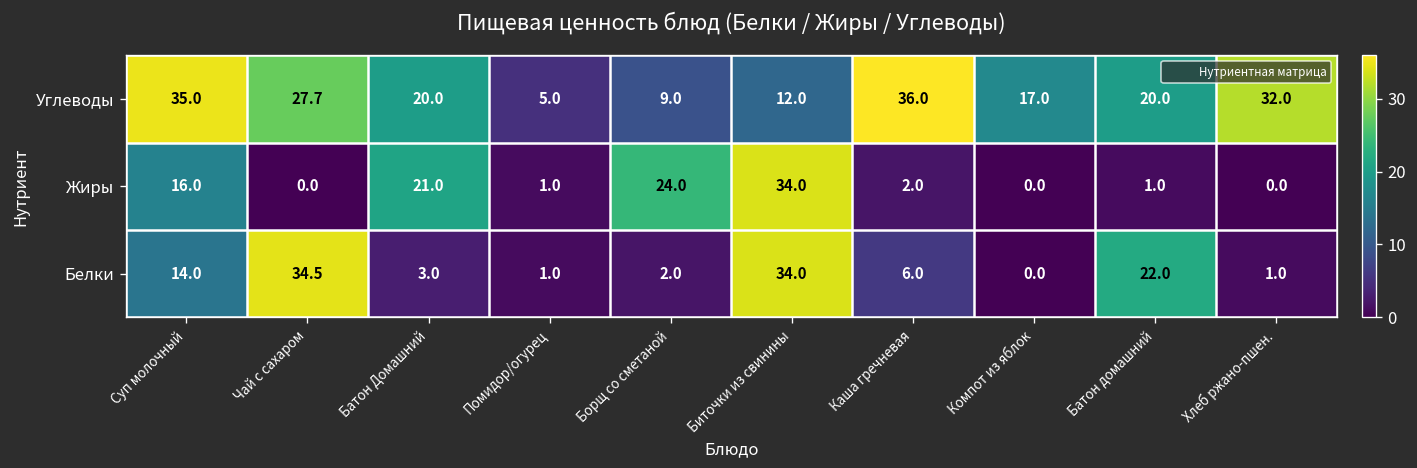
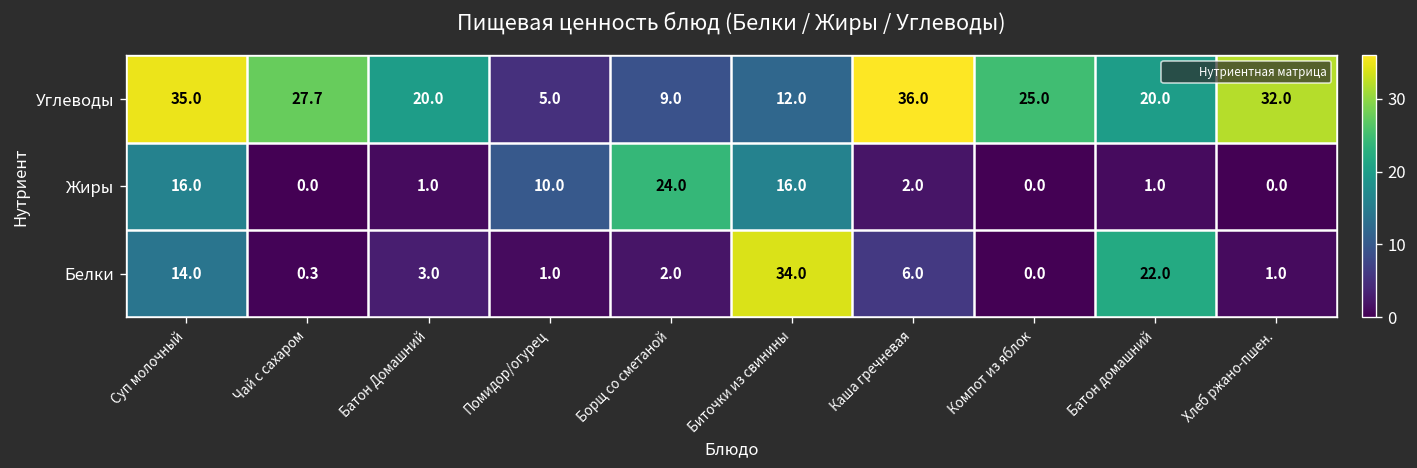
  {
    "Углеводы": {
      "Суп молочный": 35.0,
      "Чай с сахаром": 27.7,
      "Батон Домашний": 20.0,
      "Помидор/огурец": 5.0,
      "Борщ со сметаной": 9.0,
      "Биточки из свинины": 12.0,
      "Каша гречневая": 36.0,
-     "Компот из яблок": 17.0,
+     "Компот из яблок": 25.0,
      "Батон домашний": 20.0,
      "Хлеб ржано-пшен.": 32.0
    },
    "Жиры": {
      "Суп молочный": 16.0,
      "Чай с сахаром": 0.0,
-     "Батон Домашний": 21.0,
-     "Помидор/огурец": 1.0,
+     "Батон Домашний": 1.0,
+     "Помидор/огурец": 10.0,
      "Борщ со сметаной": 24.0,
-     "Биточки из свинины": 34.0,
+     "Биточки из свинины": 16.0,
      "Каша гречневая": 2.0,
      "Компот из яблок": 0.0,
      "Батон домашний": 1.0,
      "Хлеб ржано-пшен.": 0.0
    },
    "Белки": {
      "Суп молочный": 14.0,
-     "Чай с сахаром": 34.5,
+     "Чай с сахаром": 0.3,
      "Батон Домашний": 3.0,
      "Помидор/огурец": 1.0,
      "Борщ со сметаной": 2.0,
      "Биточки из свинины": 34.0,
      "Каша гречневая": 6.0,
      "Компот из яблок": 0.0,
      "Батон домашний": 22.0,
      "Хлеб ржано-пшен.": 1.0
    }
  }
